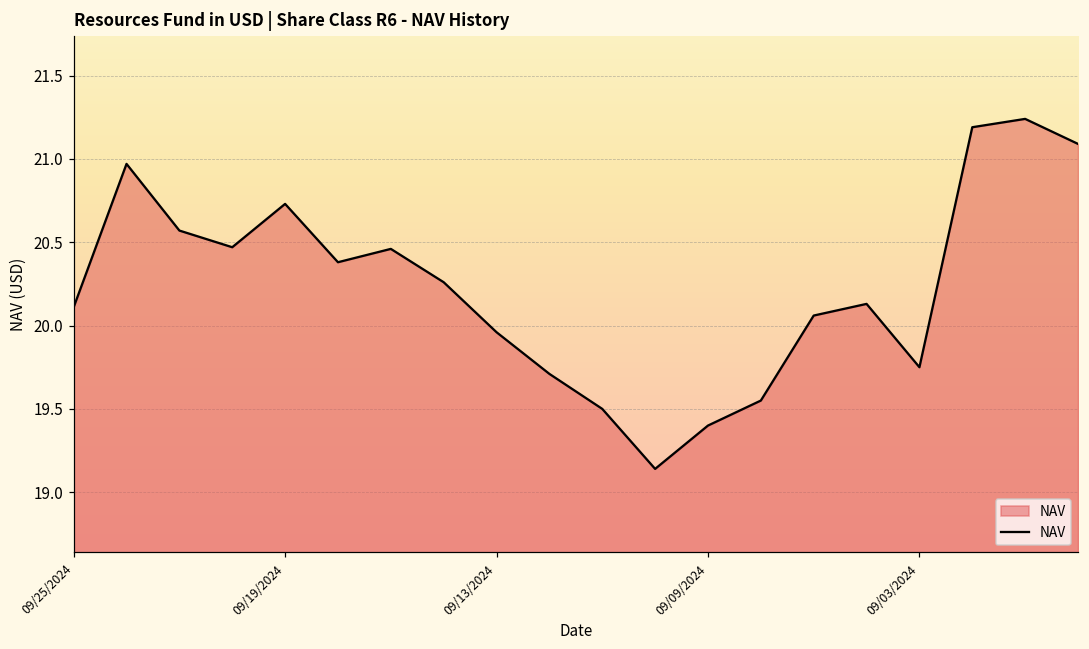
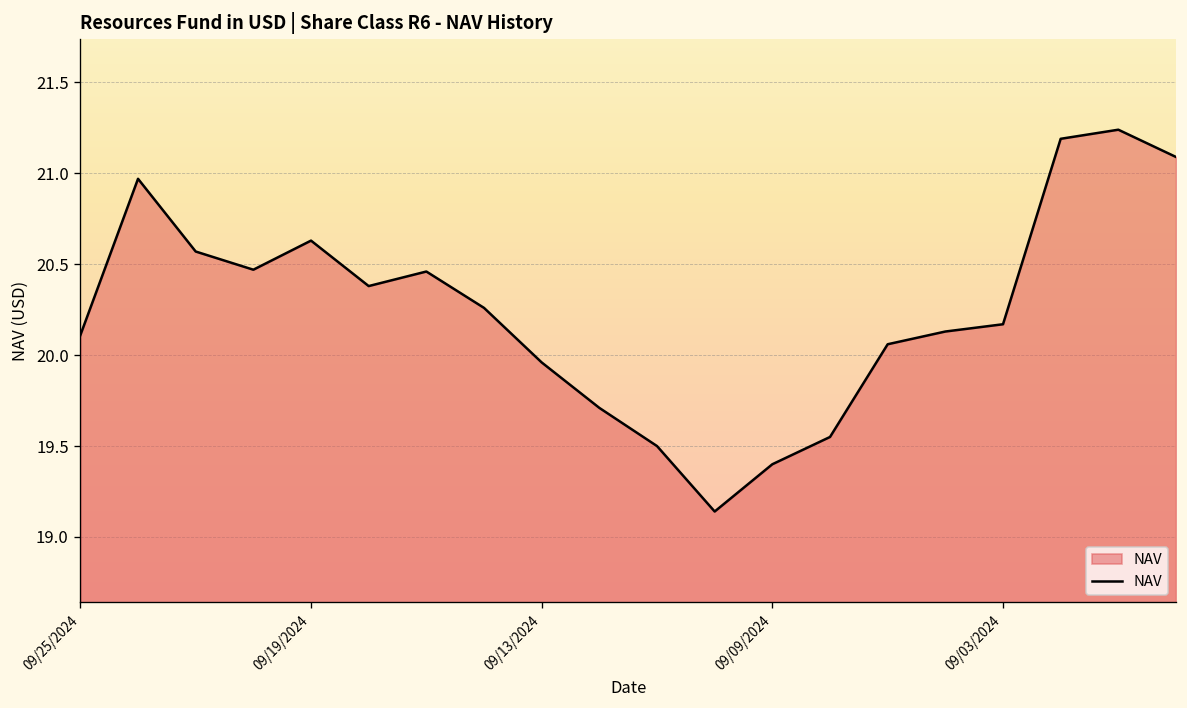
  {
    "09/25/2024": 20.11,
-   "09/19/2024": 20.73,
+   "09/19/2024": 20.63,
    "09/13/2024": 19.96,
    "09/09/2024": 19.40,
-   "09/03/2024": 19.75
+   "09/03/2024": 20.17
  }
